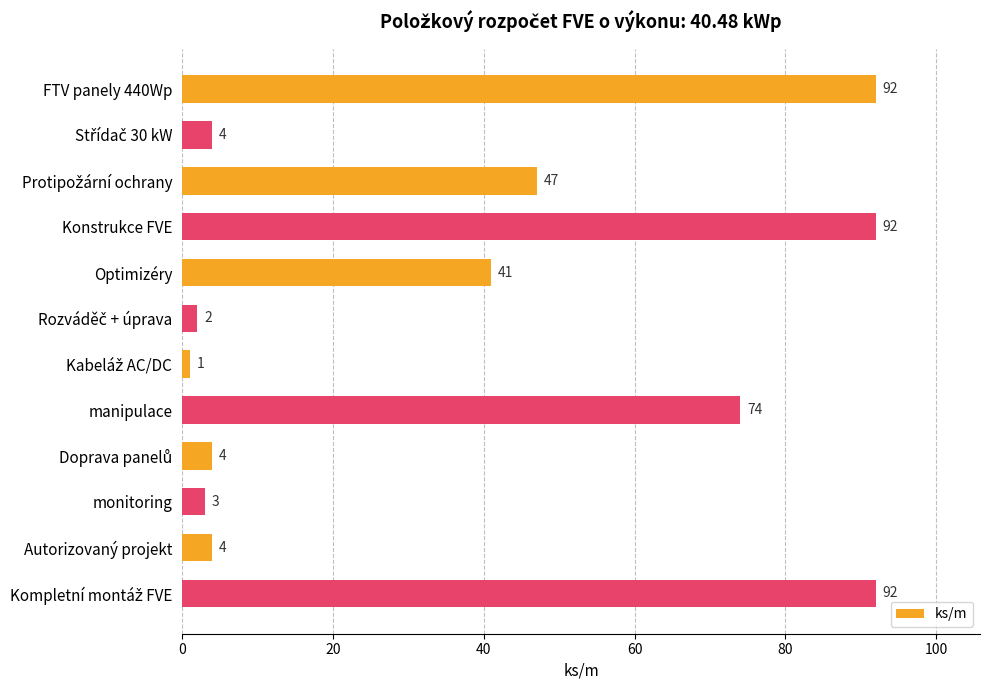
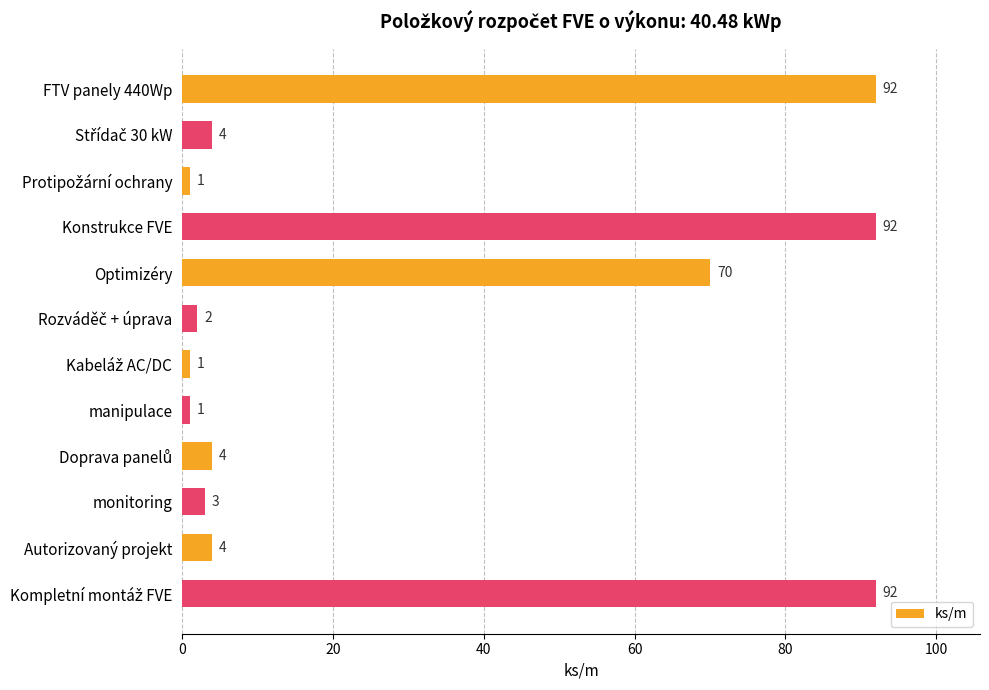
  {
    "FTV panely 440Wp": 92,
    "Střídač 30 kW": 4,
-   "Protipožární ochrany": 47,
+   "Protipožární ochrany": 1,
    "Konstrukce FVE": 92,
-   "Optimizéry": 41,
+   "Optimizéry": 70,
    "Rozváděč + úprava": 2,
    "Kabeláž AC/DC": 1,
-   "manipulace": 74,
+   "manipulace": 1,
    "Doprava panelů": 4,
    "monitoring": 3,
    "Autorizovaný projekt": 4,
    "Kompletní montáž FVE": 92
  }
